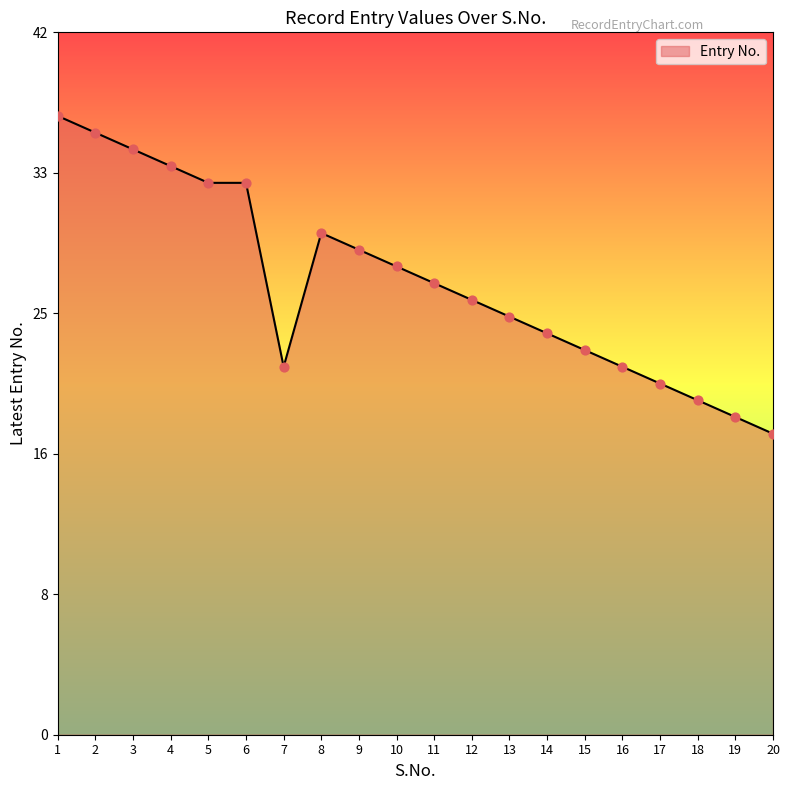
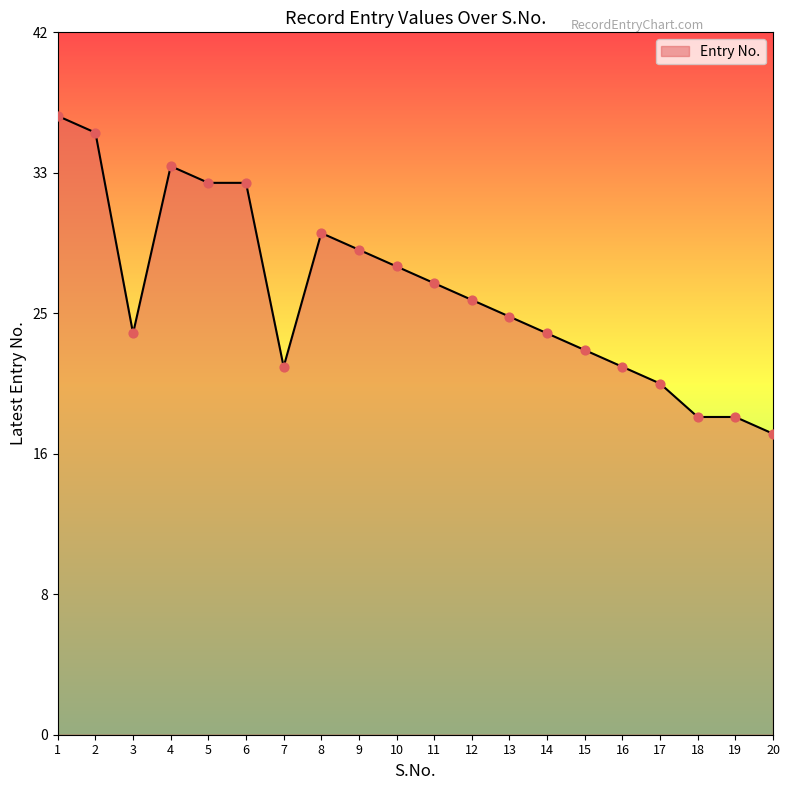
  {
    "1": 37,
    "2": 36,
-   "3": 35,
+   "3": 24,
    "4": 34,
    "5": 33,
    "6": 33,
    "7": 22,
    "8": 30,
    "9": 29,
    "10": 28,
    "11": 27,
    "12": 26,
    "13": 25,
    "14": 24,
    "15": 23,
    "16": 22,
    "17": 21,
-   "18": 20,
+   "18": 19,
    "19": 19,
    "20": 18
  }
